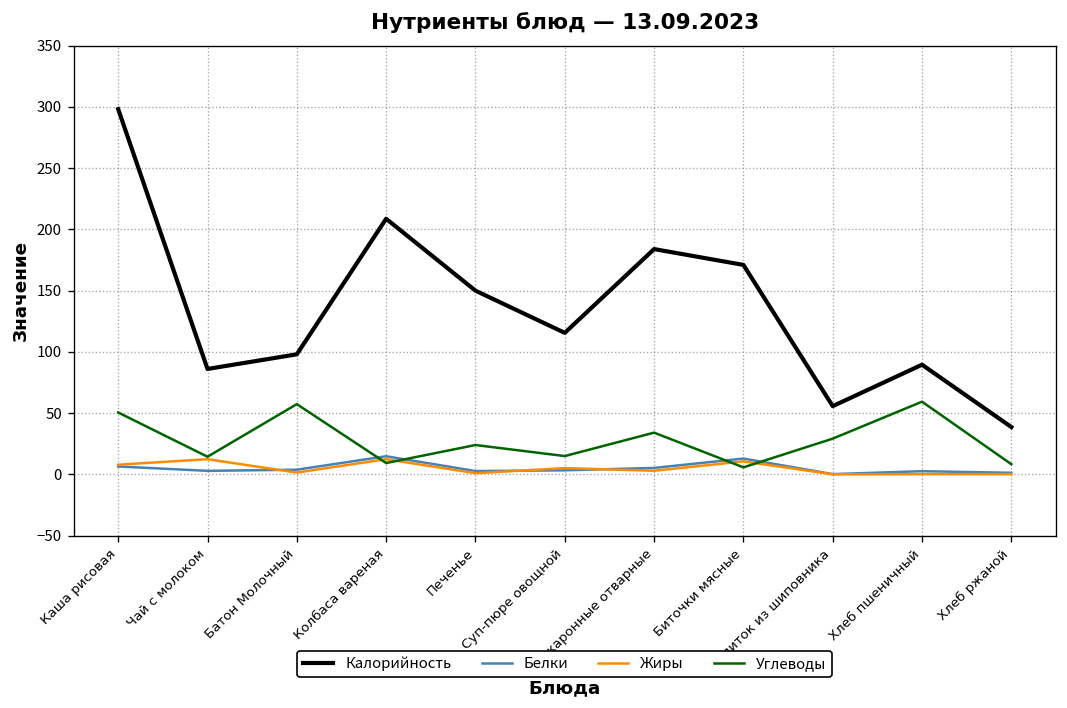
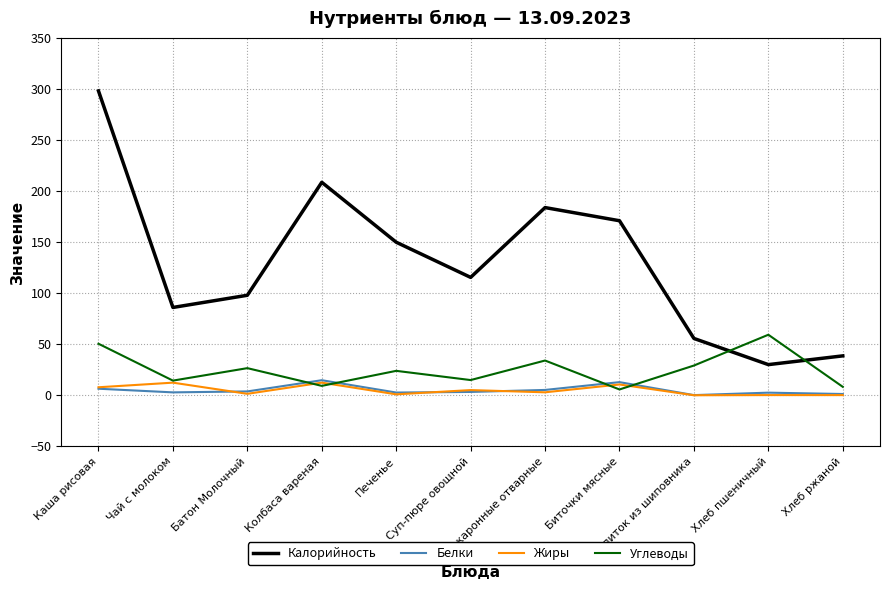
  {
    "Калорийность": {
      "Каша рисовая": 298,
      "Чай с молоком": 86,
      "Батон Молочный": 98,
      "Колбаса вареная": 209,
      "Печенье": 150,
      "Суп-пюре овощной": 116,
      "Макаронные отварные": 184,
      "Биточки мясные": 171,
      "Напиток из шиповника": 56,
-     "Хлеб пшеничный": 90,
+     "Хлеб пшеничный": 30,
      "Хлеб ржаной": 39
    },
    "Белки": {
      "Чай с молоком": 3
    },
    "Углеводы": {
      "Каша рисовая": 51,
-     "Батон Молочный": 57,
+     "Батон Молочный": 27,
      "Колбаса вареная": 9,
      "Печенье": 24,
      "Суп-пюре овощной": 15,
      "Макаронные отварные": 34,
      "Биточки мясные": 6,
      "Напиток из шиповника": 29,
      "Хлеб пшеничный": 59,
      "Хлеб ржаной": 8
    }
  }
